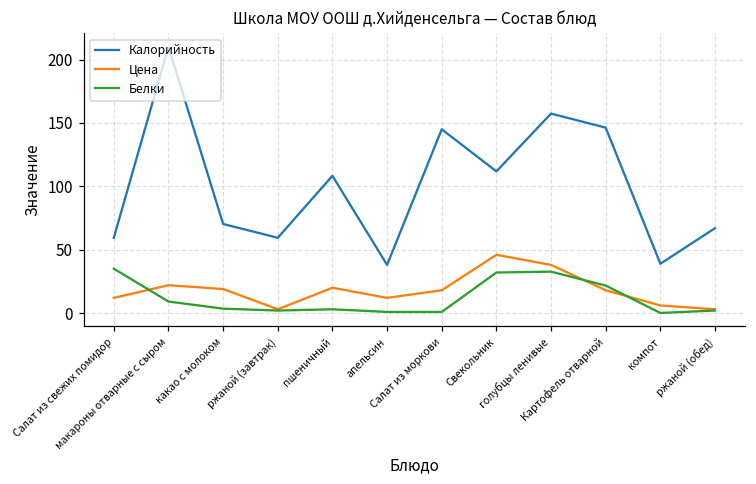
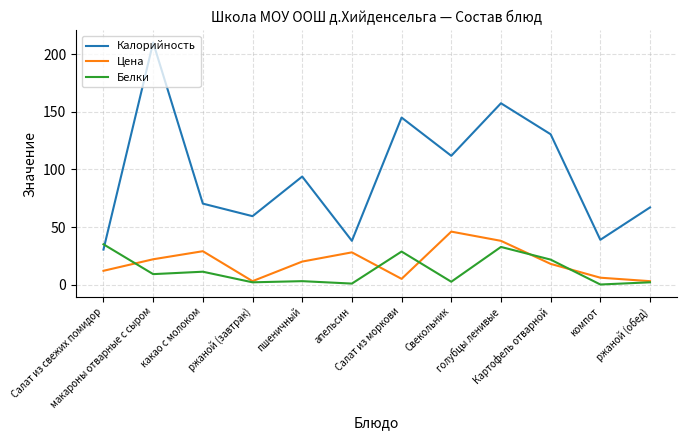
  {
    "Калорийность": {
-     "Салат из свежих помидор": 59,
+     "Салат из свежих помидор": 30,
      "какао с молоком": 70,
      "ржаной (завтрак)": 59,
-     "пшеничный": 108,
+     "пшеничный": 94,
      "апельсин": 38,
      "Салат из моркови": 145,
      "Свекольник": 112,
      "голубцы ленивые": 157,
-     "Картофель отварной": 146,
+     "Картофель отварной": 131,
      "компот": 39,
      "ржаной (обед)": 67
    },
    "Цена": {
      "Салат из свежих помидор": 12,
      "макароны отварные с сыром": 22,
-     "какао с молоком": 19,
+     "какао с молоком": 29,
      "пшеничный": 20,
-     "апельсин": 12,
-     "Салат из моркови": 18,
+     "апельсин": 28,
+     "Салат из моркови": 5,
      "Свекольник": 46,
      "голубцы ленивые": 38,
      "Картофель отварной": 18,
      "компот": 6
    },
    "Белки": {
      "Салат из свежих помидор": 35,
      "макароны отварные с сыром": 9,
-     "какао с молоком": 4,
+     "какао с молоком": 11,
      "пшеничный": 3,
      "апельсин": 1,
-     "Салат из моркови": 1,
-     "Свекольник": 32,
+     "Салат из моркови": 29,
+     "Свекольник": 3,
      "голубцы ленивые": 33,
      "Картофель отварной": 22,
      "компот": 0
    }
  }
